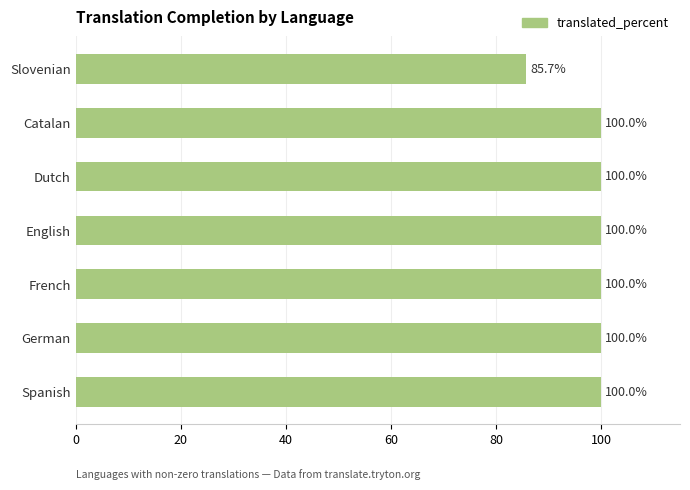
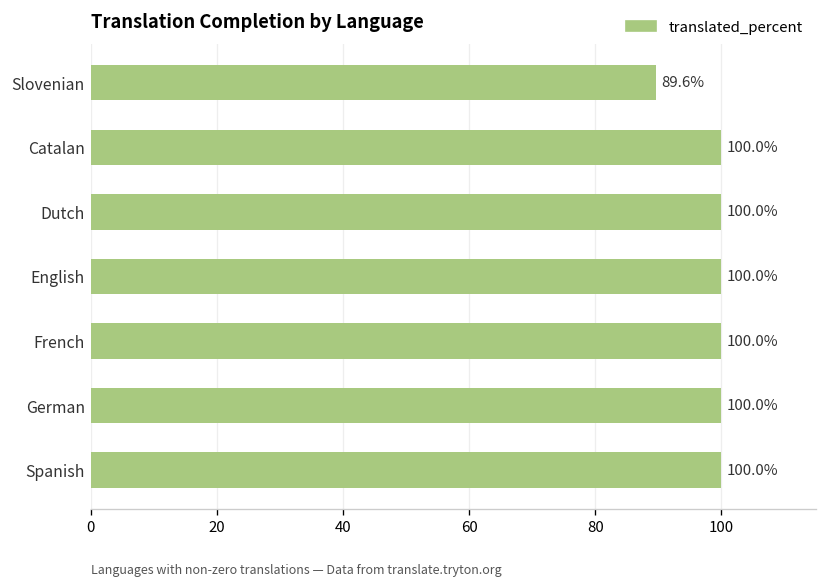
  {
-   "Slovenian": "85.7%",
+   "Slovenian": "89.6%",
    "Catalan": "100.0%",
    "Dutch": "100.0%",
    "English": "100.0%",
    "French": "100.0%",
    "German": "100.0%",
    "Spanish": "100.0%"
  }
